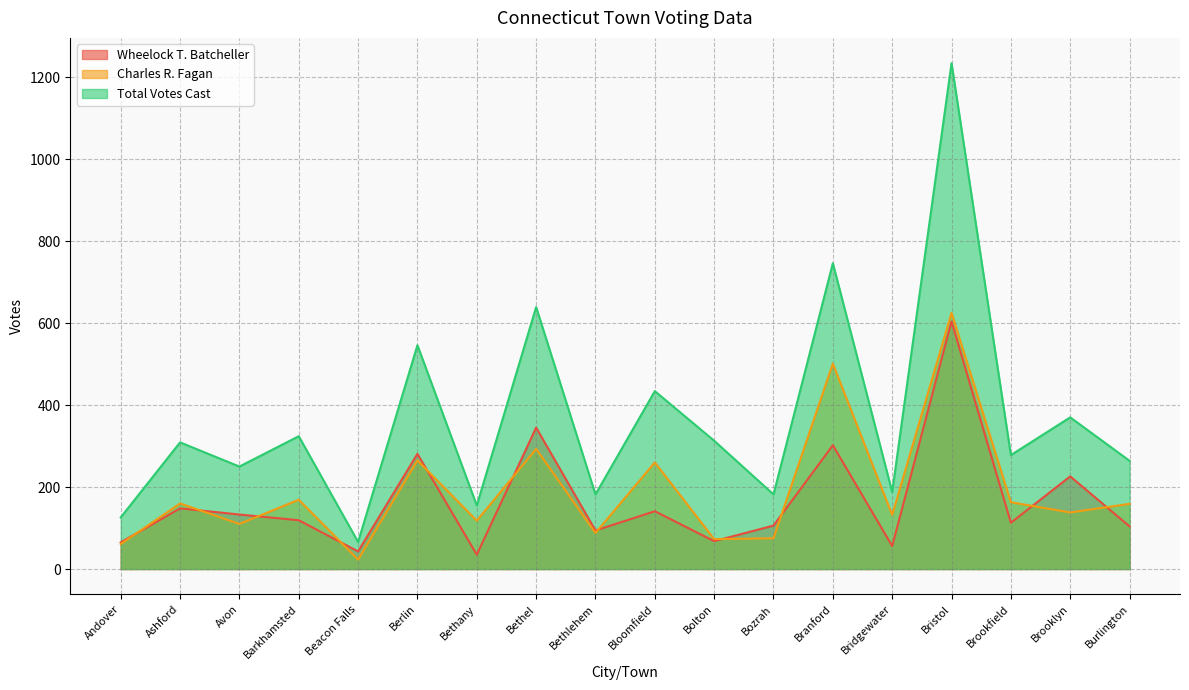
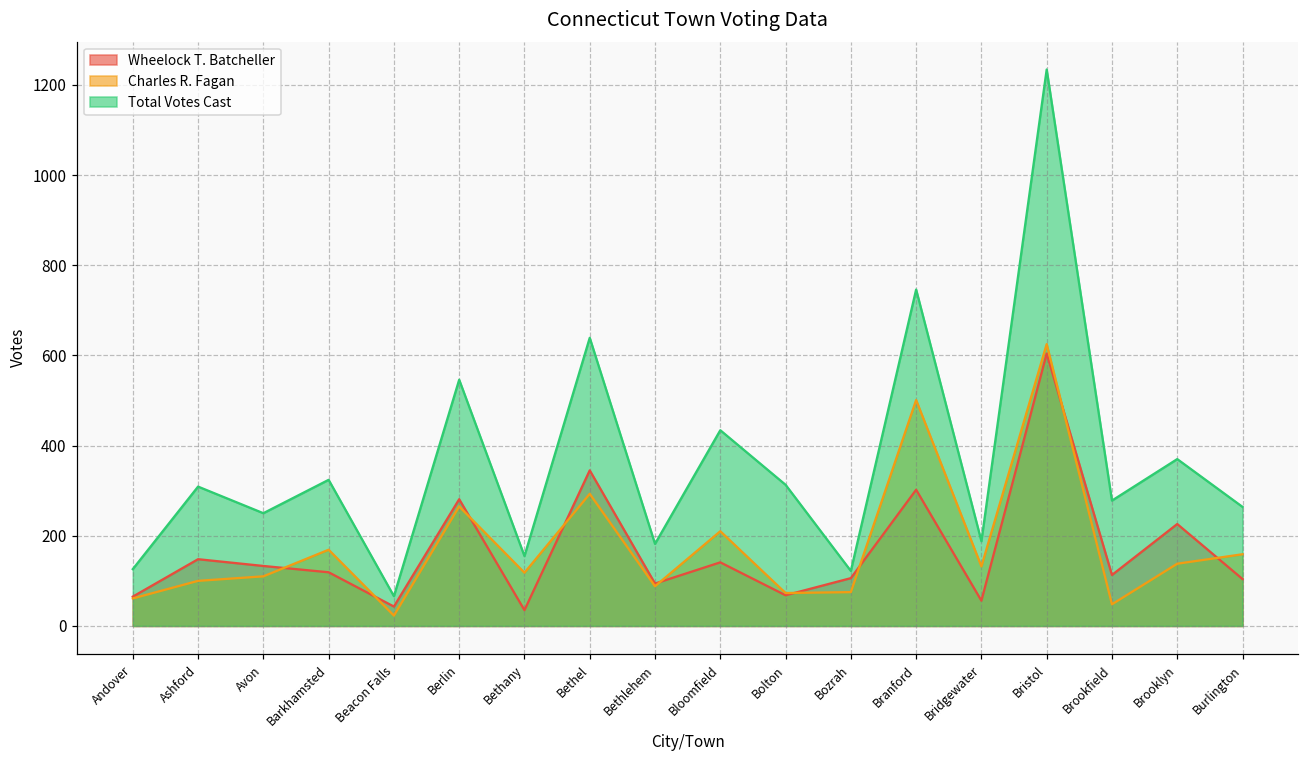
  {
    "Wheelock T. Batcheller": {
      "Ashford": 150,
      "Avon": 130,
      "Barkhamsted": 120,
      "Beacon Falls": 40,
      "Berlin": 280,
      "Bethany": 40,
      "Bethel": 350,
      "Bloomfield": 140,
      "Bozrah": 110,
      "Branford": 300,
      "Bridgewater": 60,
      "Bristol": 600,
      "Brookfield": 110,
      "Brooklyn": 230,
      "Burlington": 100
    },
    "Charles R. Fagan": {
-     "Ashford": 160,
+     "Ashford": 100,
      "Avon": 110,
      "Barkhamsted": 170,
      "Beacon Falls": 20,
      "Berlin": 270,
      "Bethany": 120,
      "Bethel": 290,
-     "Bloomfield": 260,
+     "Bloomfield": 210,
      "Bozrah": 80,
      "Branford": 500,
      "Bridgewater": 130,
      "Bristol": 630,
-     "Brookfield": 160,
+     "Brookfield": 50,
      "Brooklyn": 140,
      "Burlington": 160
    },
    "Total Votes Cast": {
      "Andover": 130,
      "Ashford": 310,
      "Avon": 250,
      "Barkhamsted": 320,
      "Beacon Falls": 70,
      "Berlin": 550,
      "Bethany": 160,
      "Bethel": 640,
      "Bethlehem": 180,
      "Bloomfield": 430,
      "Bolton": 310,
-     "Bozrah": 180,
+     "Bozrah": 120,
      "Branford": 750,
      "Bridgewater": 190,
      "Bristol": 1230,
      "Brookfield": 280,
      "Brooklyn": 370,
      "Burlington": 260
    }
  }
